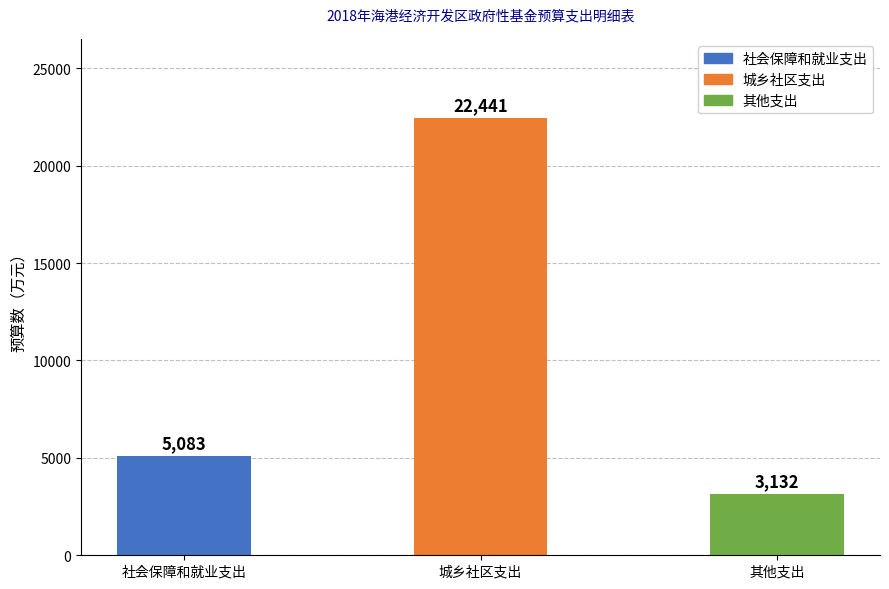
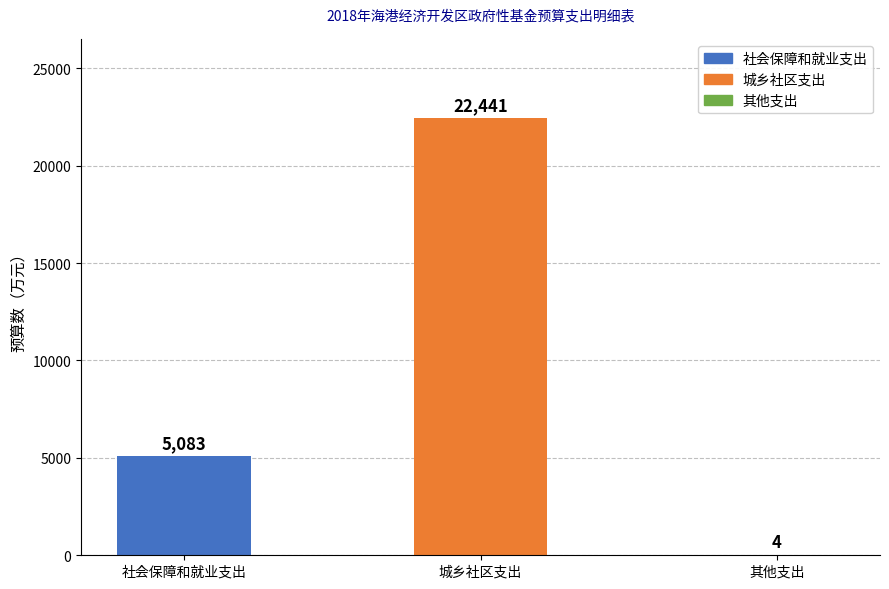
  {
    "社会保障和就业支出": "5,083",
    "城乡社区支出": "22,441",
-   "其他支出": "3,132"
+   "其他支出": "4"
  }
